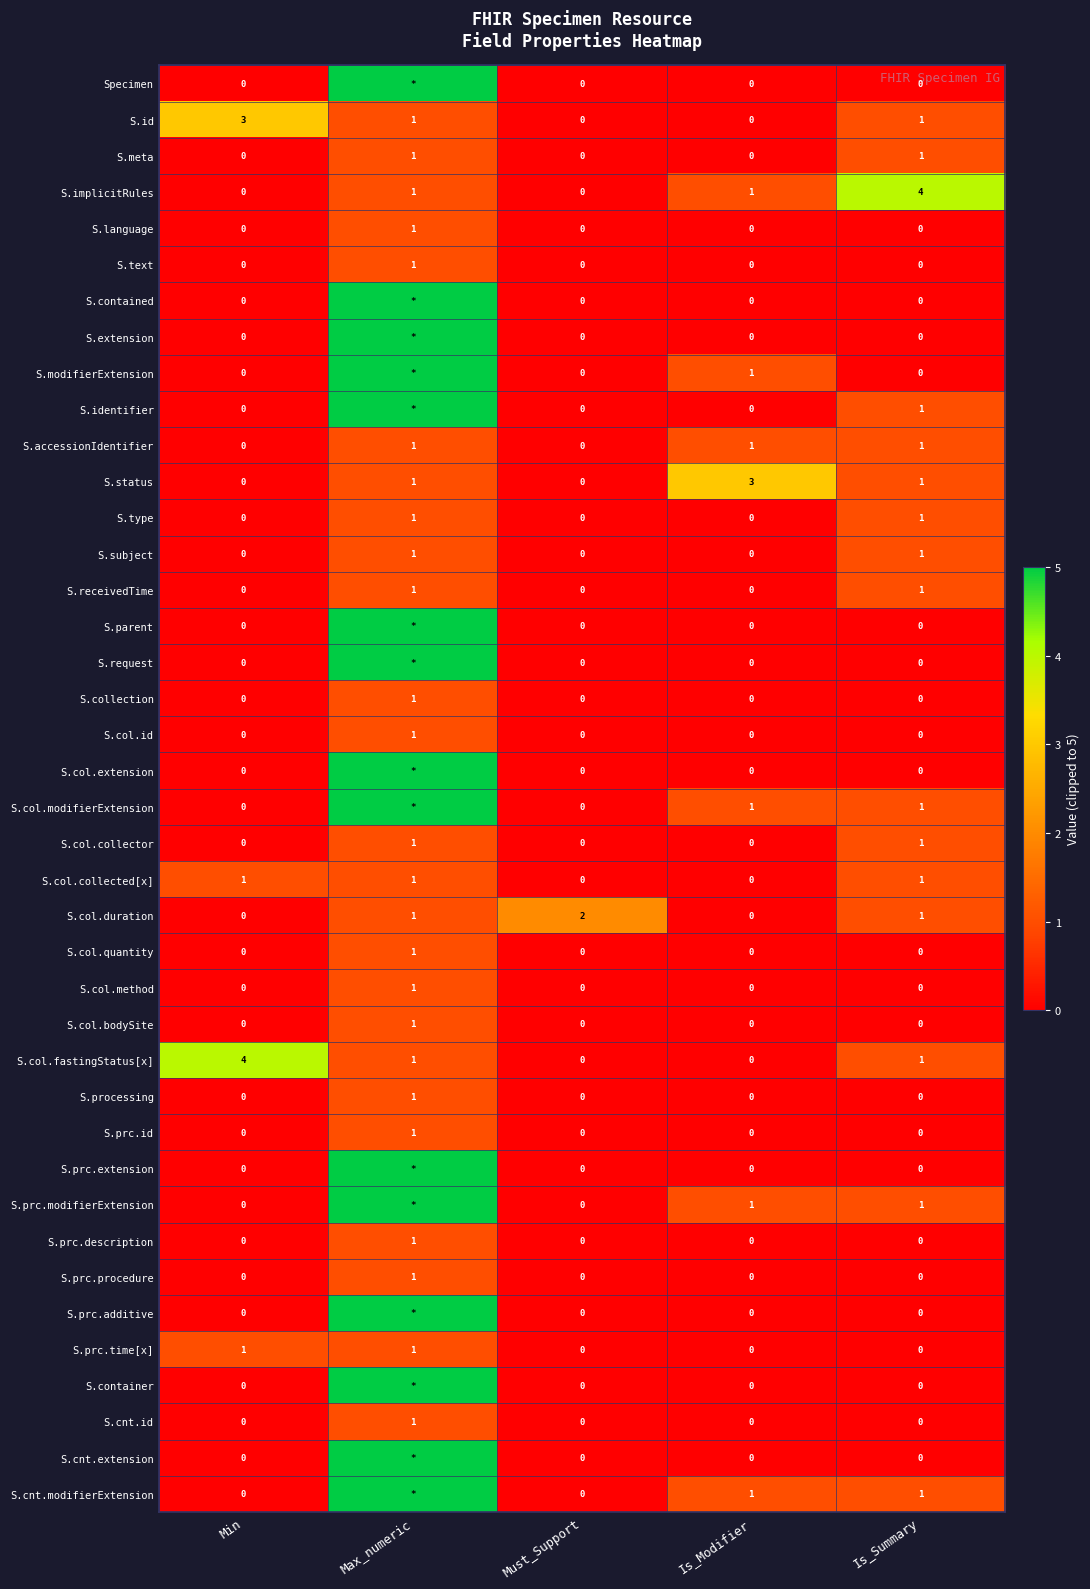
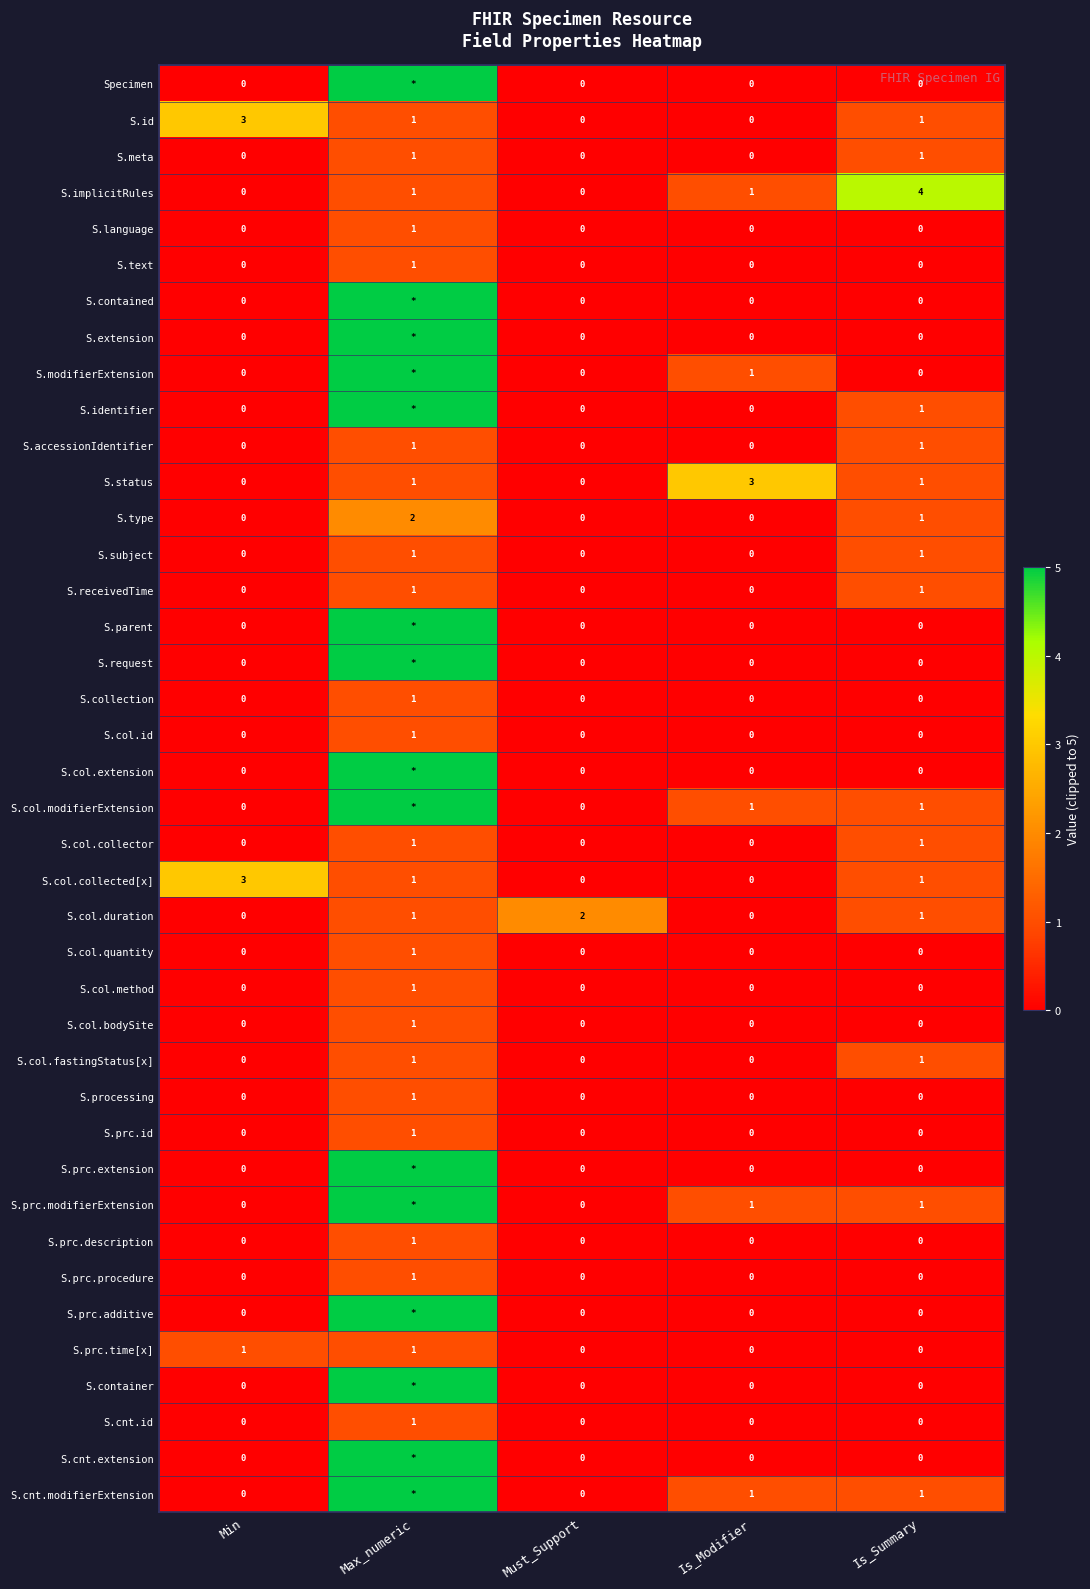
  {
    "Specimen": {
      "Min": 0,
      "Must_Support": 0,
      "Is_Modifier": 0
    },
    "S.id": {
      "Min": 3,
      "Max_numeric": 1,
      "Must_Support": 0,
      "Is_Modifier": 0,
      "Is_Summary": 1
    },
    "S.meta": {
      "Min": 0,
      "Max_numeric": 1,
      "Must_Support": 0,
      "Is_Modifier": 0,
      "Is_Summary": 1
    },
    "S.implicitRules": {
      "Min": 0,
      "Max_numeric": 1,
      "Must_Support": 0,
      "Is_Modifier": 1,
      "Is_Summary": 4
    },
    "S.language": {
      "Min": 0,
      "Max_numeric": 1,
      "Must_Support": 0,
      "Is_Modifier": 0,
      "Is_Summary": 0
    },
    "S.text": {
      "Min": 0,
      "Max_numeric": 1,
      "Must_Support": 0,
      "Is_Modifier": 0,
      "Is_Summary": 0
    },
    "S.contained": {
      "Min": 0,
      "Must_Support": 0,
      "Is_Modifier": 0,
      "Is_Summary": 0
    },
    "S.extension": {
      "Min": 0,
      "Must_Support": 0,
      "Is_Modifier": 0,
      "Is_Summary": 0
    },
    "S.modifierExtension": {
      "Min": 0,
      "Must_Support": 0,
      "Is_Modifier": 1,
      "Is_Summary": 0
    },
    "S.identifier": {
      "Min": 0,
      "Must_Support": 0,
      "Is_Modifier": 0,
      "Is_Summary": 1
    },
    "S.accessionIdentifier": {
      "Min": 0,
      "Max_numeric": 1,
      "Must_Support": 0,
-     "Is_Modifier": 1,
+     "Is_Modifier": 0,
      "Is_Summary": 1
    },
    "S.status": {
      "Min": 0,
      "Max_numeric": 1,
      "Must_Support": 0,
      "Is_Modifier": 3,
      "Is_Summary": 1
    },
    "S.type": {
      "Min": 0,
-     "Max_numeric": 1,
+     "Max_numeric": 2,
      "Must_Support": 0,
      "Is_Modifier": 0,
      "Is_Summary": 1
    },
    "S.subject": {
      "Min": 0,
      "Max_numeric": 1,
      "Must_Support": 0,
      "Is_Modifier": 0,
      "Is_Summary": 1
    },
    "S.receivedTime": {
      "Min": 0,
      "Max_numeric": 1,
      "Must_Support": 0,
      "Is_Modifier": 0,
      "Is_Summary": 1
    },
    "S.parent": {
      "Min": 0,
      "Must_Support": 0,
      "Is_Modifier": 0,
      "Is_Summary": 0
    },
    "S.request": {
      "Min": 0,
      "Must_Support": 0,
      "Is_Modifier": 0,
      "Is_Summary": 0
    },
    "S.collection": {
      "Min": 0,
      "Max_numeric": 1,
      "Must_Support": 0,
      "Is_Modifier": 0,
      "Is_Summary": 0
    },
    "S.col.id": {
      "Min": 0,
      "Max_numeric": 1,
      "Must_Support": 0,
      "Is_Modifier": 0,
      "Is_Summary": 0
    },
    "S.col.extension": {
      "Min": 0,
      "Must_Support": 0,
      "Is_Modifier": 0,
      "Is_Summary": 0
    },
    "S.col.modifierExtension": {
      "Min": 0,
      "Must_Support": 0,
      "Is_Modifier": 1,
      "Is_Summary": 1
    },
    "S.col.collector": {
      "Min": 0,
      "Max_numeric": 1,
      "Must_Support": 0,
      "Is_Modifier": 0,
      "Is_Summary": 1
    },
    "S.col.collected[x]": {
-     "Min": 1,
+     "Min": 3,
      "Max_numeric": 1,
      "Must_Support": 0,
      "Is_Modifier": 0,
      "Is_Summary": 1
    },
    "S.col.duration": {
      "Min": 0,
      "Max_numeric": 1,
      "Must_Support": 2,
      "Is_Modifier": 0,
      "Is_Summary": 1
    },
    "S.col.quantity": {
      "Min": 0,
      "Max_numeric": 1,
      "Must_Support": 0,
      "Is_Modifier": 0,
      "Is_Summary": 0
    },
    "S.col.method": {
      "Min": 0,
      "Max_numeric": 1,
      "Must_Support": 0,
      "Is_Modifier": 0,
      "Is_Summary": 0
    },
    "S.col.bodySite": {
      "Min": 0,
      "Max_numeric": 1,
      "Must_Support": 0,
      "Is_Modifier": 0,
      "Is_Summary": 0
    },
    "S.col.fastingStatus[x]": {
-     "Min": 4,
+     "Min": 0,
      "Max_numeric": 1,
      "Must_Support": 0,
      "Is_Modifier": 0,
      "Is_Summary": 1
    },
    "S.processing": {
      "Min": 0,
      "Max_numeric": 1,
      "Must_Support": 0,
      "Is_Modifier": 0,
      "Is_Summary": 0
    },
    "S.prc.id": {
      "Min": 0,
      "Max_numeric": 1,
      "Must_Support": 0,
      "Is_Modifier": 0,
      "Is_Summary": 0
    },
    "S.prc.extension": {
      "Min": 0,
      "Must_Support": 0,
      "Is_Modifier": 0,
      "Is_Summary": 0
    },
    "S.prc.modifierExtension": {
      "Min": 0,
      "Must_Support": 0,
      "Is_Modifier": 1,
      "Is_Summary": 1
    },
    "S.prc.description": {
      "Min": 0,
      "Max_numeric": 1,
      "Must_Support": 0,
      "Is_Modifier": 0,
      "Is_Summary": 0
    },
    "S.prc.procedure": {
      "Min": 0,
      "Max_numeric": 1,
      "Must_Support": 0,
      "Is_Modifier": 0,
      "Is_Summary": 0
    },
    "S.prc.additive": {
      "Min": 0,
      "Must_Support": 0,
      "Is_Modifier": 0,
      "Is_Summary": 0
    },
    "S.prc.time[x]": {
      "Min": 1,
      "Max_numeric": 1,
      "Must_Support": 0,
      "Is_Modifier": 0,
      "Is_Summary": 0
    },
    "S.container": {
      "Min": 0,
      "Must_Support": 0,
      "Is_Modifier": 0,
      "Is_Summary": 0
    },
    "S.cnt.id": {
      "Min": 0,
      "Max_numeric": 1,
      "Must_Support": 0,
      "Is_Modifier": 0,
      "Is_Summary": 0
    },
    "S.cnt.extension": {
      "Min": 0,
      "Must_Support": 0,
      "Is_Modifier": 0,
      "Is_Summary": 0
    },
    "S.cnt.modifierExtension": {
      "Min": 0,
      "Must_Support": 0,
      "Is_Modifier": 1,
      "Is_Summary": 1
    }
  }
